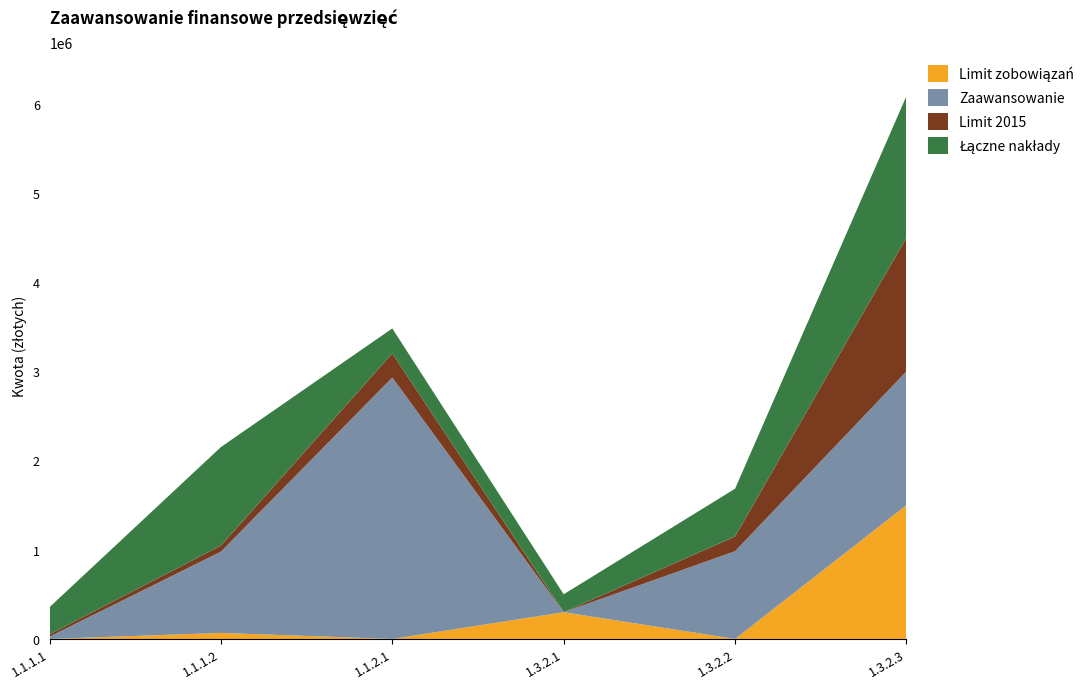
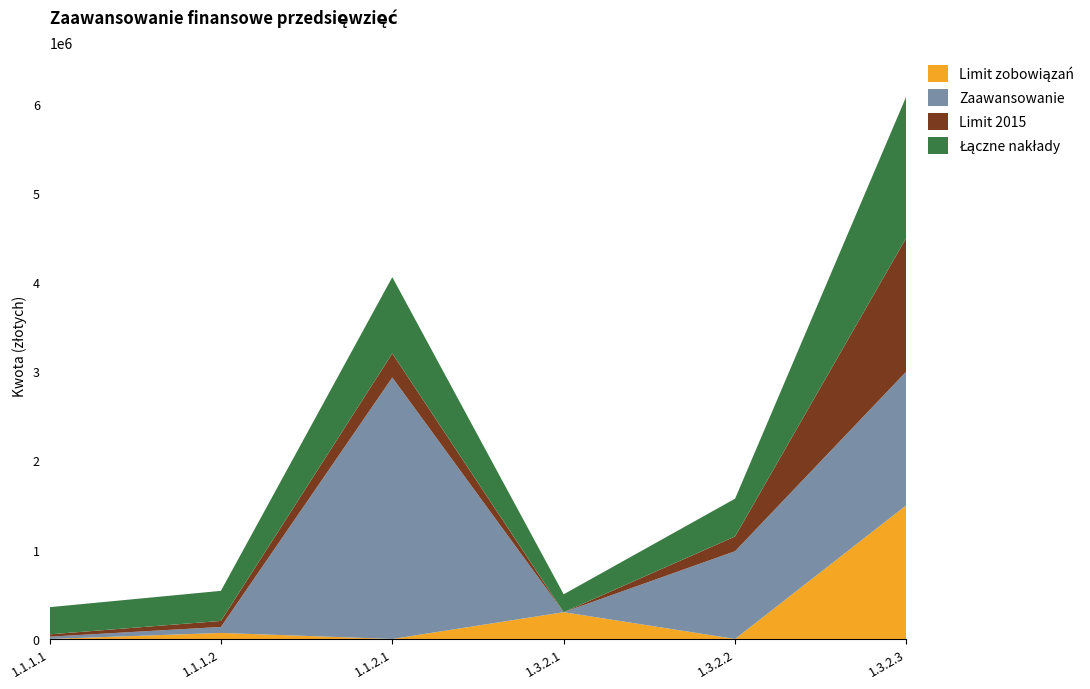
  {
    "Zaawansowanie": {
-     "1.1.1.2": 900000
+     "1.1.1.2": 100000
    },
    "Łączne nakłady": {
      "1.1.1.1": 300000,
-     "1.1.1.2": 1100000,
-     "1.1.2.1": 300000,
+     "1.1.1.2": 300000,
+     "1.1.2.1": 900000,
      "1.3.2.1": 200000,
-     "1.3.2.2": 500000,
+     "1.3.2.2": 400000,
      "1.3.2.3": 1600000
    }
  }
